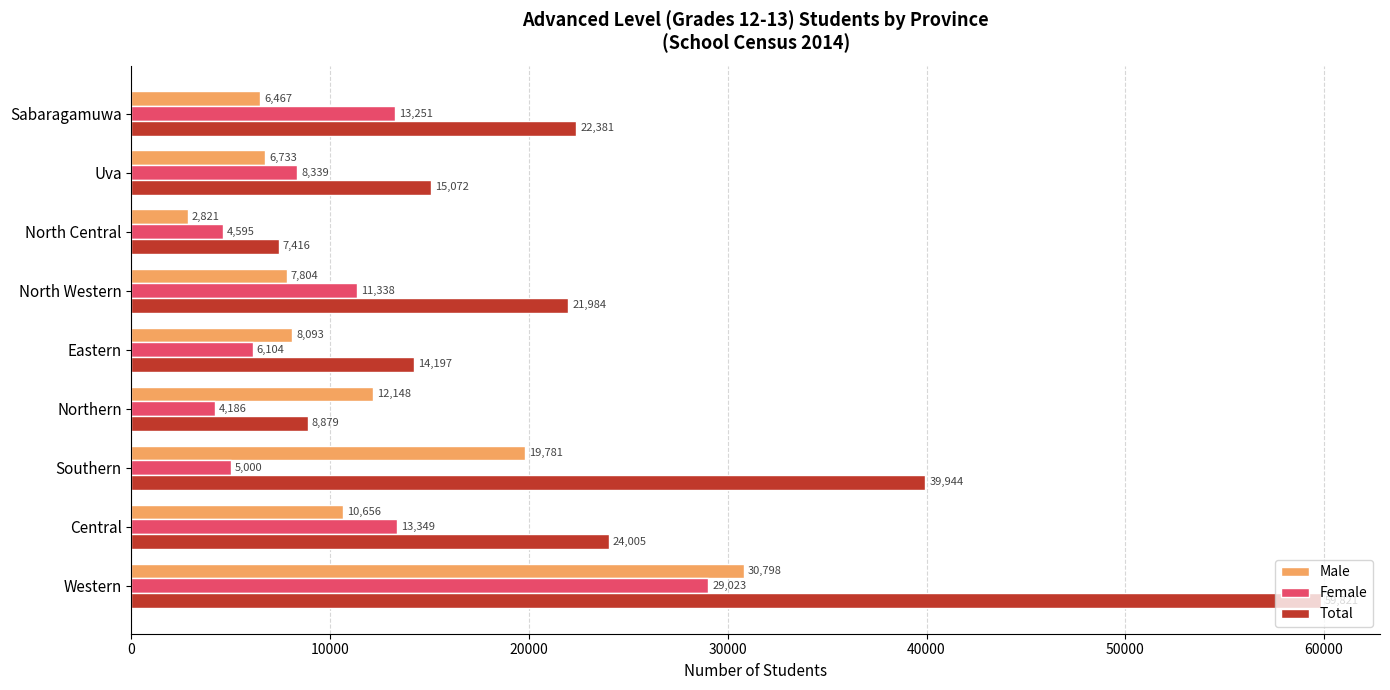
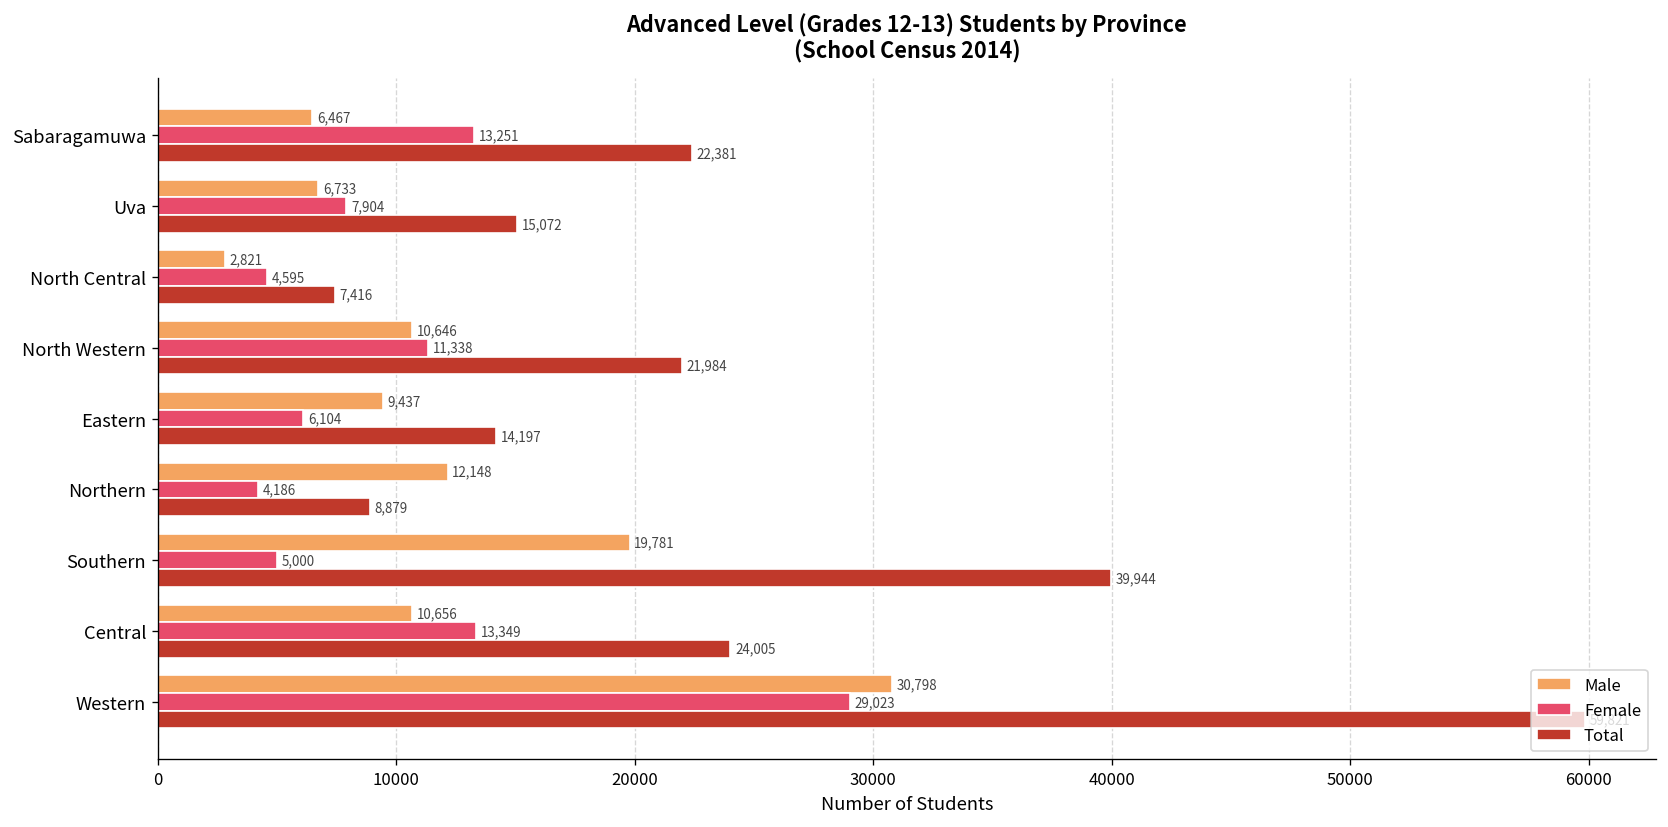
  {
    "Male": {
      "Sabaragamuwa": "6,467",
      "Uva": "6,733",
      "North Central": "2,821",
-     "North Western": "7,804",
-     "Eastern": "8,093",
+     "North Western": "10,646",
+     "Eastern": "9,437",
      "Northern": "12,148",
      "Southern": "19,781",
      "Central": "10,656",
      "Western": "30,798"
    },
    "Female": {
      "Sabaragamuwa": "13,251",
-     "Uva": "8,339",
+     "Uva": "7,904",
      "North Central": "4,595",
      "North Western": "11,338",
      "Eastern": "6,104",
      "Northern": "4,186",
      "Southern": "5,000",
      "Central": "13,349",
      "Western": "29,023"
    },
    "Total": {
      "Sabaragamuwa": "22,381",
      "Uva": "15,072",
      "North Central": "7,416",
      "North Western": "21,984",
      "Eastern": "14,197",
      "Northern": "8,879",
      "Southern": "39,944",
      "Central": "24,005"
    }
  }
